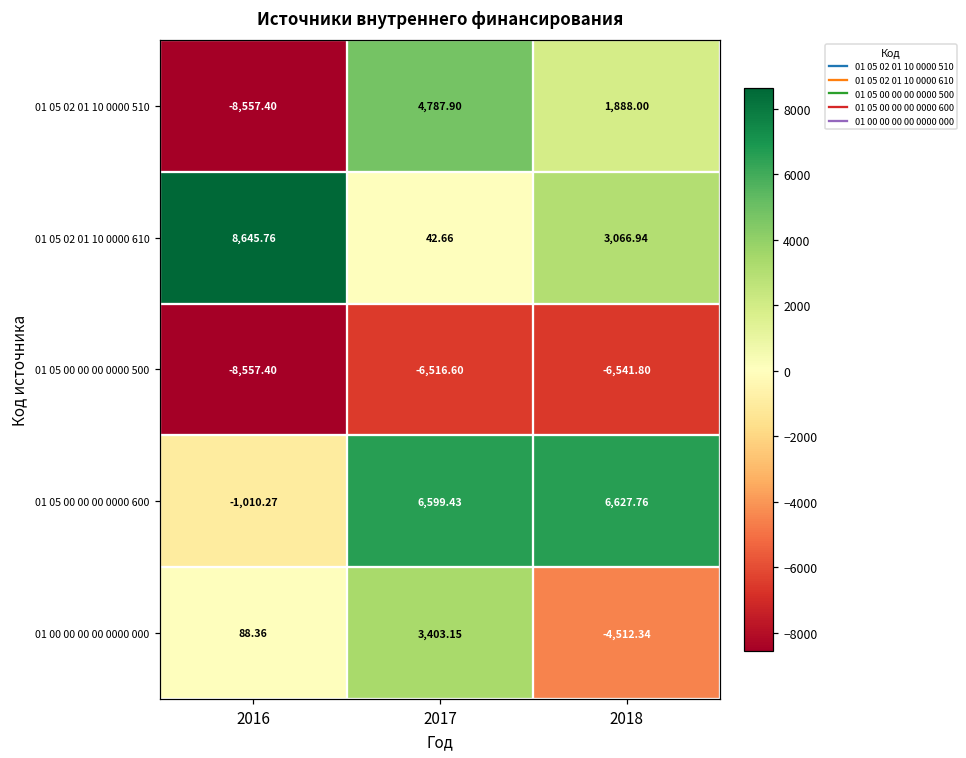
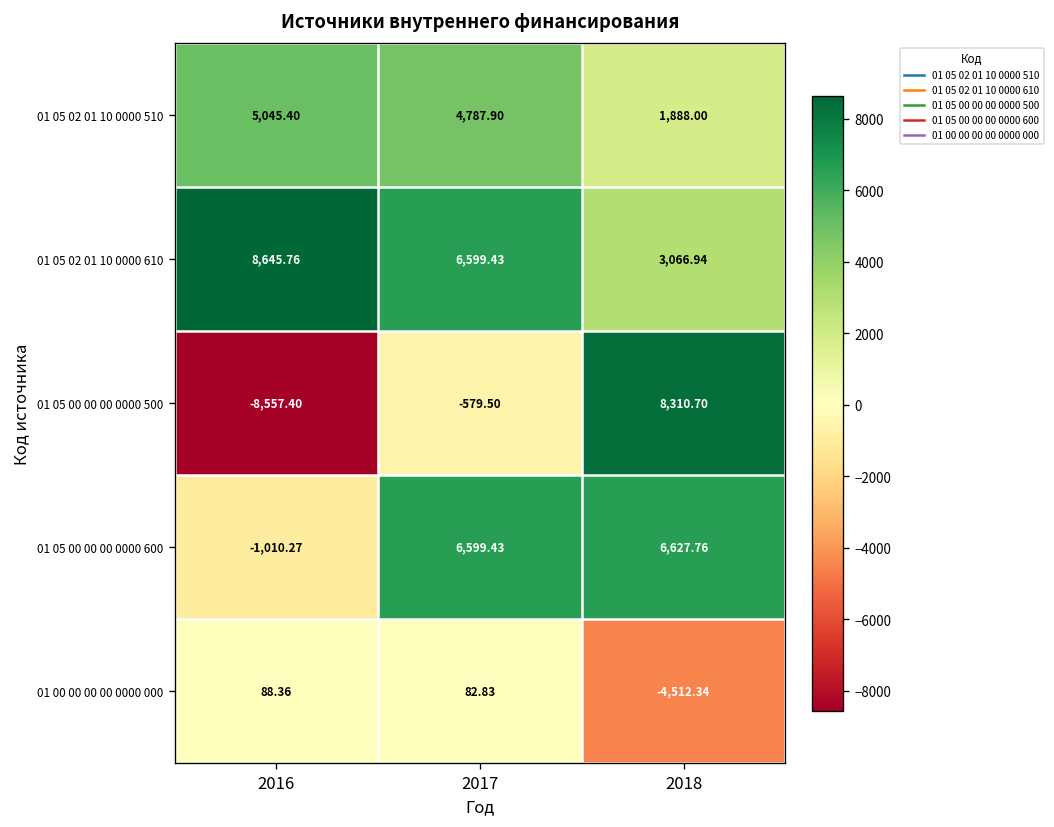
  {
    "01 05 02 01 10 0000 510": {
-     "2016": "-8,557.40",
+     "2016": "5,045.40",
      "2017": "4,787.90",
      "2018": "1,888.00"
    },
    "01 05 02 01 10 0000 610": {
      "2016": "8,645.76",
-     "2017": "42.66",
+     "2017": "6,599.43",
      "2018": "3,066.94"
    },
    "01 05 00 00 00 0000 500": {
      "2016": "-8,557.40",
-     "2017": "-6,516.60",
-     "2018": "-6,541.80"
+     "2017": "-579.50",
+     "2018": "8,310.70"
    },
    "01 05 00 00 00 0000 600": {
      "2016": "-1,010.27",
      "2017": "6,599.43",
      "2018": "6,627.76"
    },
    "01 00 00 00 00 0000 000": {
      "2016": "88.36",
-     "2017": "3,403.15",
+     "2017": "82.83",
      "2018": "-4,512.34"
    }
  }
